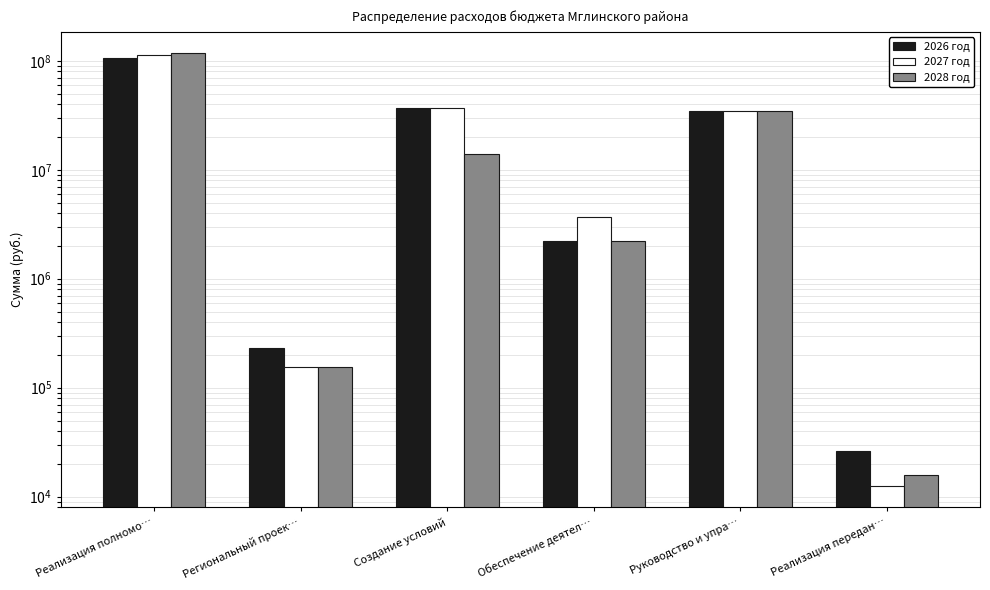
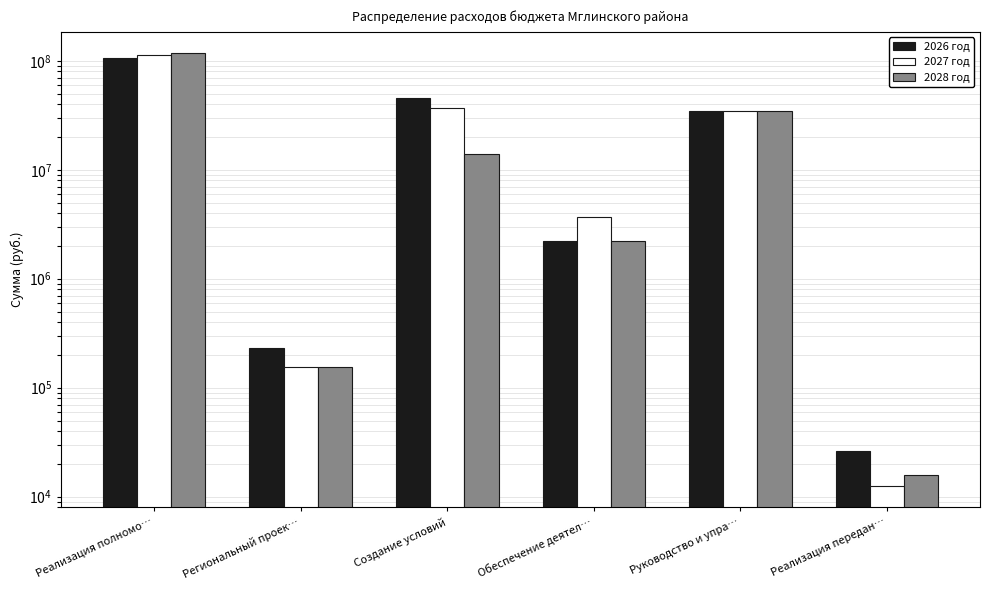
  {
    "2026 год": {
      "Реализация полномо…": 110000000,
      "Региональный проек…": 230000,
-     "Создание условий": 37000000,
+     "Создание условий": 46000000,
      "Обеспечение деятел…": 2200000,
      "Руководство и упра…": 35000000,
      "Реализация передан…": 26000
    },
    "2027 год": {
      "Реализация полномо…": 110000000,
      "Региональный проек…": 150000,
      "Создание условий": 37000000,
      "Обеспечение деятел…": 3700000,
      "Руководство и упра…": 35000000,
      "Реализация передан…": 13000
    },
    "2028 год": {
      "Реализация полномо…": 120000000,
      "Региональный проек…": 150000,
      "Создание условий": 14000000,
      "Обеспечение деятел…": 2200000,
      "Руководство и упра…": 35000000,
      "Реализация передан…": 16000
    }
  }
